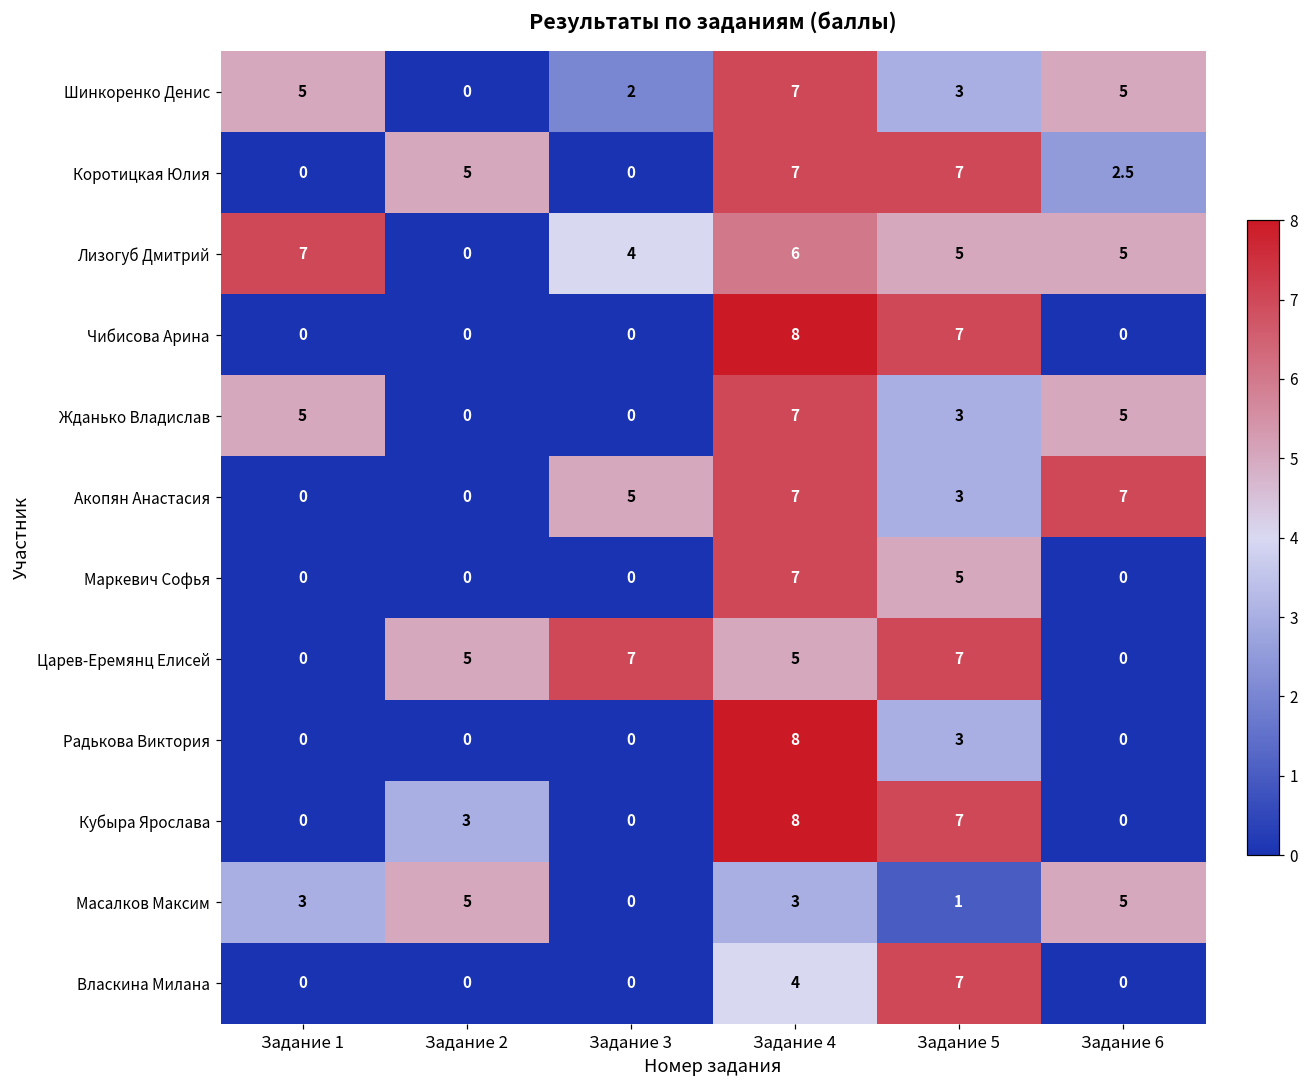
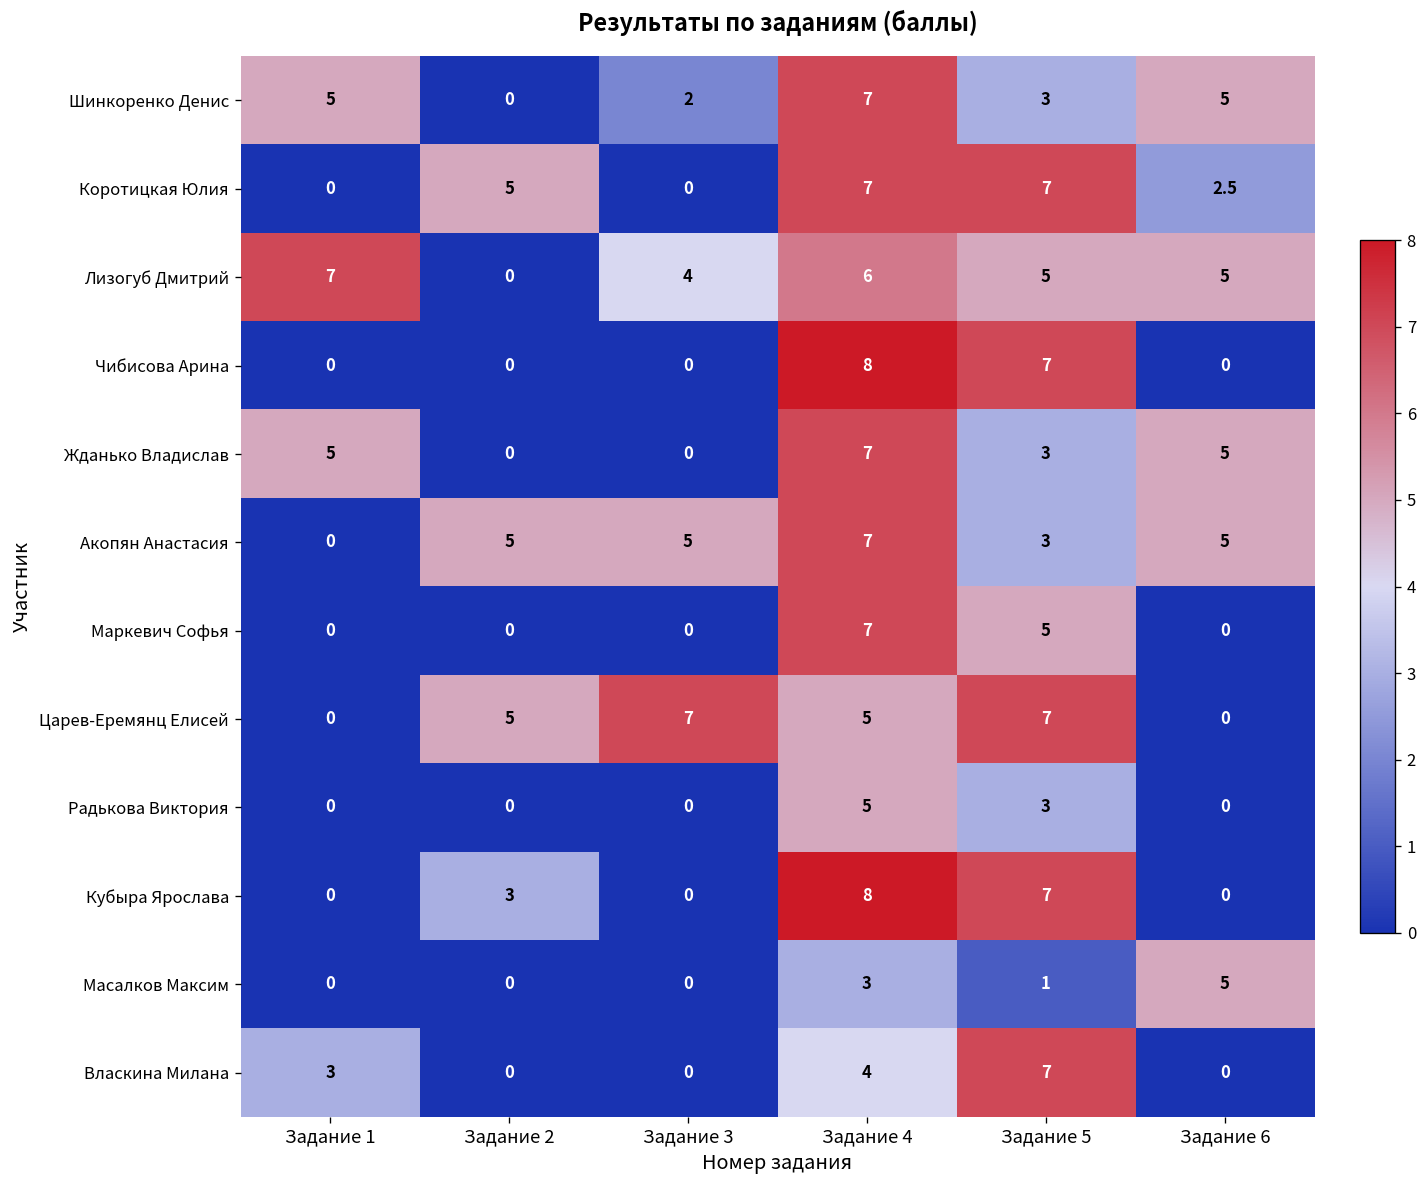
  {
    "Шинкоренко Денис": {
      "Задание 1": 5,
      "Задание 2": 0,
      "Задание 3": 2,
      "Задание 4": 7,
      "Задание 5": 3,
      "Задание 6": 5
    },
    "Коротицкая Юлия": {
      "Задание 1": 0,
      "Задание 2": 5,
      "Задание 3": 0,
      "Задание 4": 7,
      "Задание 5": 7,
      "Задание 6": 2.5
    },
    "Лизогуб Дмитрий": {
      "Задание 1": 7,
      "Задание 2": 0,
      "Задание 3": 4,
      "Задание 4": 6,
      "Задание 5": 5,
      "Задание 6": 5
    },
    "Чибисова Арина": {
      "Задание 1": 0,
      "Задание 2": 0,
      "Задание 3": 0,
      "Задание 4": 8,
      "Задание 5": 7,
      "Задание 6": 0
    },
    "Жданько Владислав": {
      "Задание 1": 5,
      "Задание 2": 0,
      "Задание 3": 0,
      "Задание 4": 7,
      "Задание 5": 3,
      "Задание 6": 5
    },
    "Акопян Анастасия": {
      "Задание 1": 0,
-     "Задание 2": 0,
+     "Задание 2": 5,
      "Задание 3": 5,
      "Задание 4": 7,
      "Задание 5": 3,
-     "Задание 6": 7
+     "Задание 6": 5
    },
    "Маркевич Софья": {
      "Задание 1": 0,
      "Задание 2": 0,
      "Задание 3": 0,
      "Задание 4": 7,
      "Задание 5": 5,
      "Задание 6": 0
    },
    "Царев-Еремянц Елисей": {
      "Задание 1": 0,
      "Задание 2": 5,
      "Задание 3": 7,
      "Задание 4": 5,
      "Задание 5": 7,
      "Задание 6": 0
    },
    "Радькова Виктория": {
      "Задание 1": 0,
      "Задание 2": 0,
      "Задание 3": 0,
-     "Задание 4": 8,
+     "Задание 4": 5,
      "Задание 5": 3,
      "Задание 6": 0
    },
    "Кубыра Ярослава": {
      "Задание 1": 0,
      "Задание 2": 3,
      "Задание 3": 0,
      "Задание 4": 8,
      "Задание 5": 7,
      "Задание 6": 0
    },
    "Масалков Максим": {
-     "Задание 1": 3,
-     "Задание 2": 5,
+     "Задание 1": 0,
+     "Задание 2": 0,
      "Задание 3": 0,
      "Задание 4": 3,
      "Задание 5": 1,
      "Задание 6": 5
    },
    "Власкина Милана": {
-     "Задание 1": 0,
+     "Задание 1": 3,
      "Задание 2": 0,
      "Задание 3": 0,
      "Задание 4": 4,
      "Задание 5": 7,
      "Задание 6": 0
    }
  }
